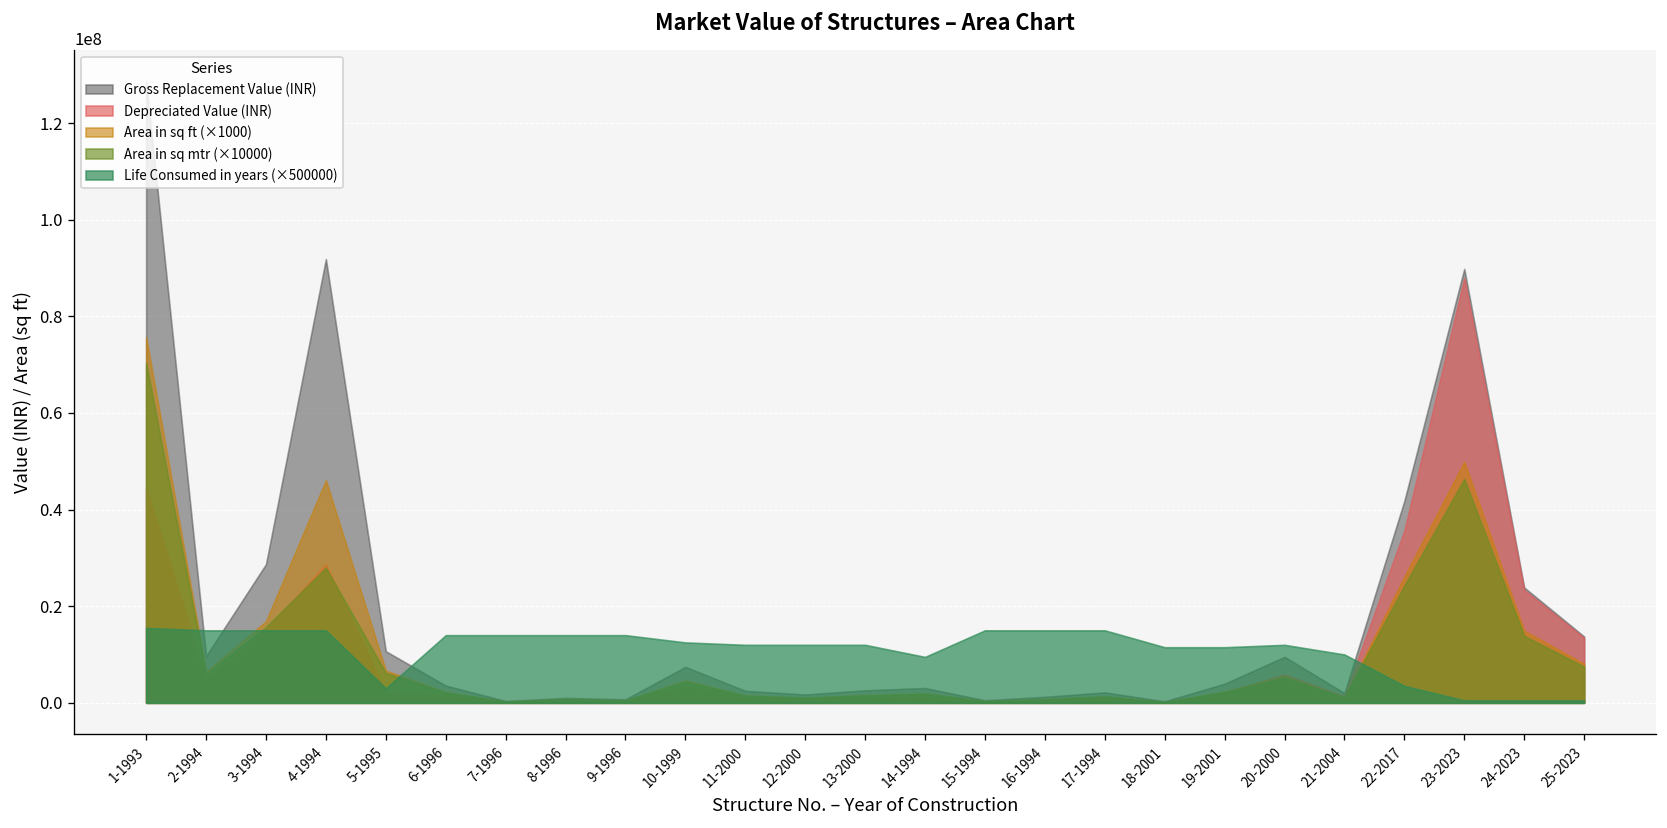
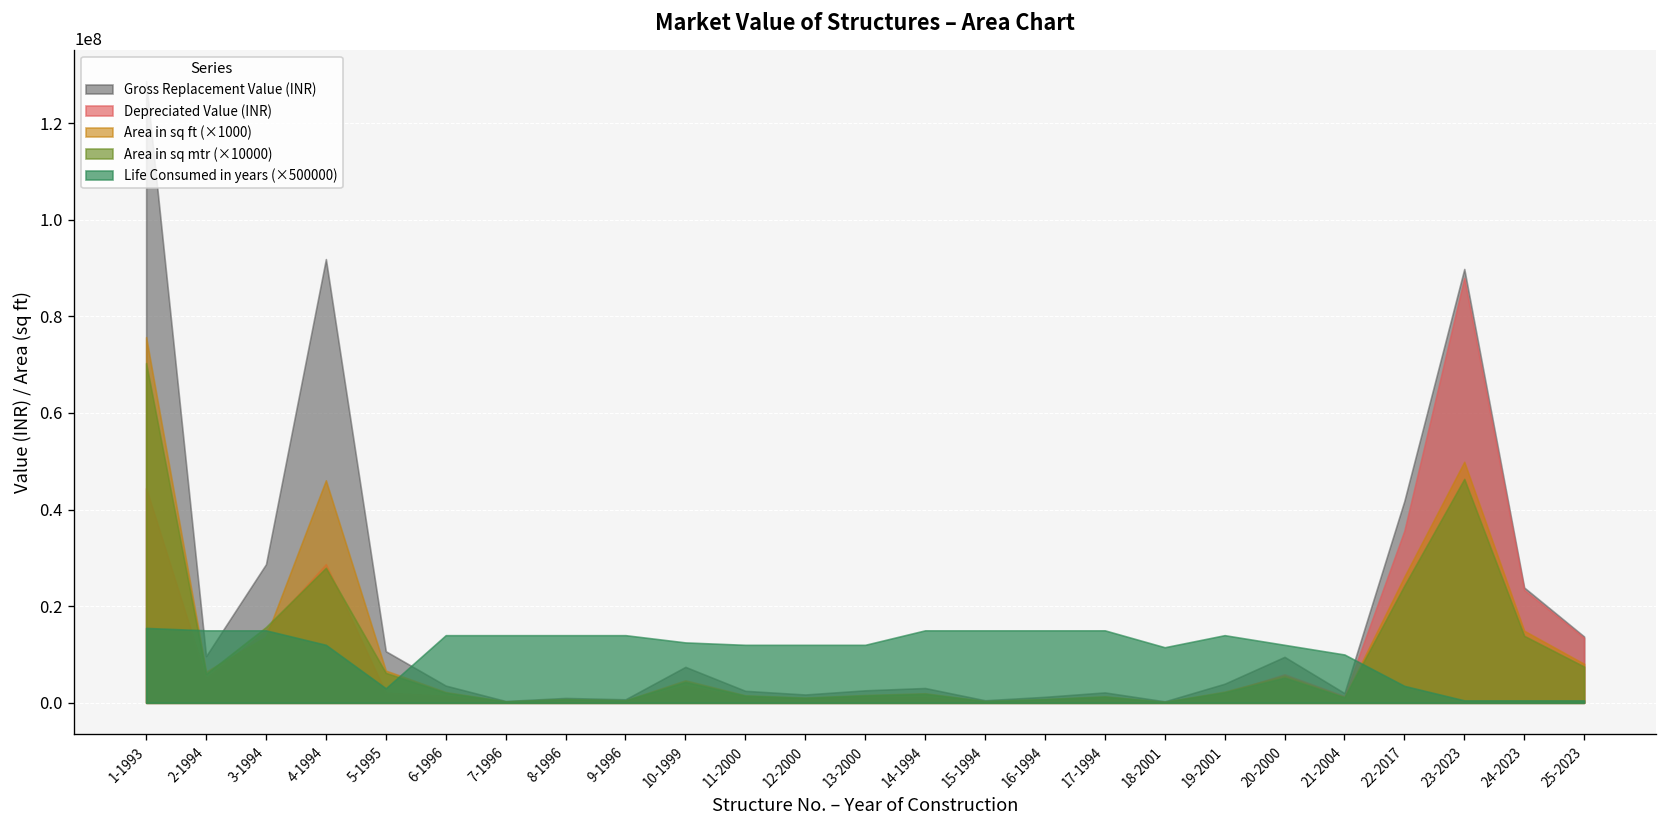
  {
    "Gross Replacement Value (INR)": {
      "2-1994": 10000000,
      "3-1994": 29000000,
      "4-1994": 92000000,
      "5-1995": 11000000,
      "6-1996": 4000000,
      "10-1999": 7000000,
      "11-2000": 2000000,
      "12-2000": 2000000,
      "13-2000": 3000000,
      "14-1994": 3000000,
      "17-1994": 2000000,
      "19-2001": 4000000,
      "20-2000": 10000000,
      "22-2017": 42000000,
      "23-2023": 90000000
    },
    "Depreciated Value (INR)": {
      "1-1993": 44000000,
      "2-1994": 5000000,
      "4-1994": 29000000,
      "5-1995": 2000000,
      "10-1999": 4000000,
      "14-1994": 1000000,
      "22-2017": 36000000,
      "23-2023": 88000000
    },
    "Area in sq ft (×1000)": {
      "1-1993": 76000000,
-     "3-1994": 17000000,
+     "3-1994": 14000000,
      "4-1994": 46000000,
      "22-2017": 26000000,
      "23-2023": 50000000,
      "24-2023": 15000000
    },
    "Area in sq mtr (×10000)": {
      "1-1993": 70000000,
      "4-1994": 28000000,
      "22-2017": 24000000,
      "23-2023": 46000000,
      "24-2023": 14000000
    },
    "Life Consumed in years (×500000)": {
      "1-1993": 16000000,
      "2-1994": 15000000,
-     "4-1994": 15000000,
+     "4-1994": 12000000,
      "5-1995": 3000000,
      "6-1996": 14000000,
      "7-1996": 14000000,
      "8-1996": 14000000,
      "9-1996": 14000000,
      "10-1999": 13000000,
      "11-2000": 12000000,
      "12-2000": 12000000,
      "13-2000": 12000000,
-     "14-1994": 10000000,
+     "14-1994": 15000000,
      "15-1994": 15000000,
      "16-1994": 15000000,
      "17-1994": 15000000,
      "18-2001": 12000000,
-     "19-2001": 12000000,
+     "19-2001": 14000000,
      "20-2000": 12000000,
      "21-2004": 10000000,
      "22-2017": 4000000
    }
  }
